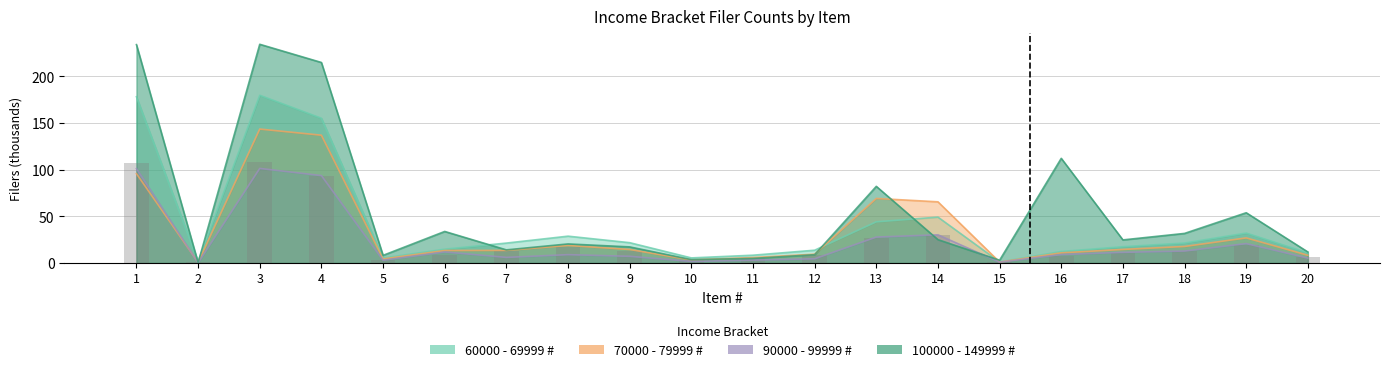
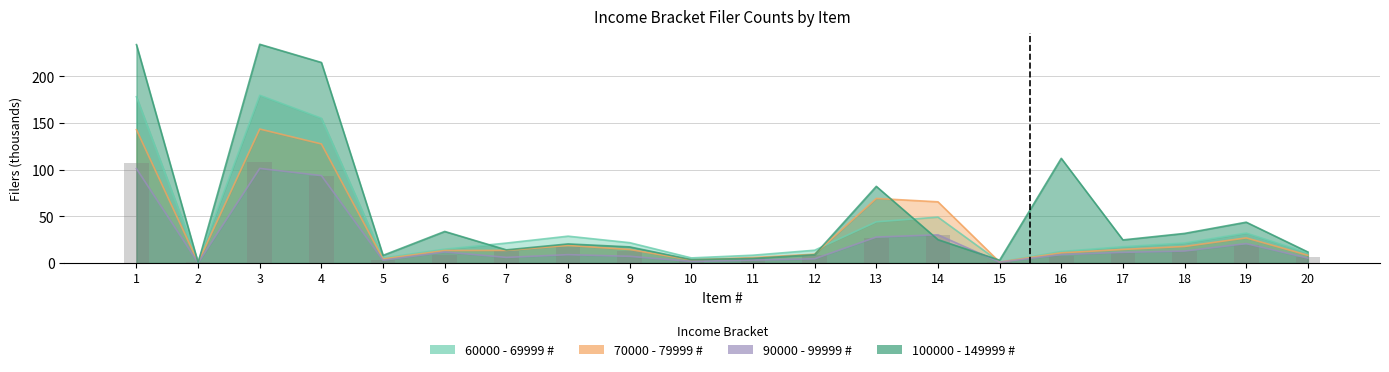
  {
    "70000 - 79999 #": {
-     "1": 100,
+     "1": 140,
      "3": 140,
-     "4": 140,
+     "4": 130,
      "9": 10,
      "13": 70,
      "14": 70,
      "17": 10,
      "18": 20,
      "19": 30
    },
    "100000 - 149999 #": {
      "1": 230,
      "3": 230,
      "4": 220,
      "5": 10,
      "6": 30,
      "9": 20,
      "13": 80,
      "14": 30,
      "16": 110,
      "17": 20,
      "18": 30,
-     "19": 50
+     "19": 40
    }
  }
